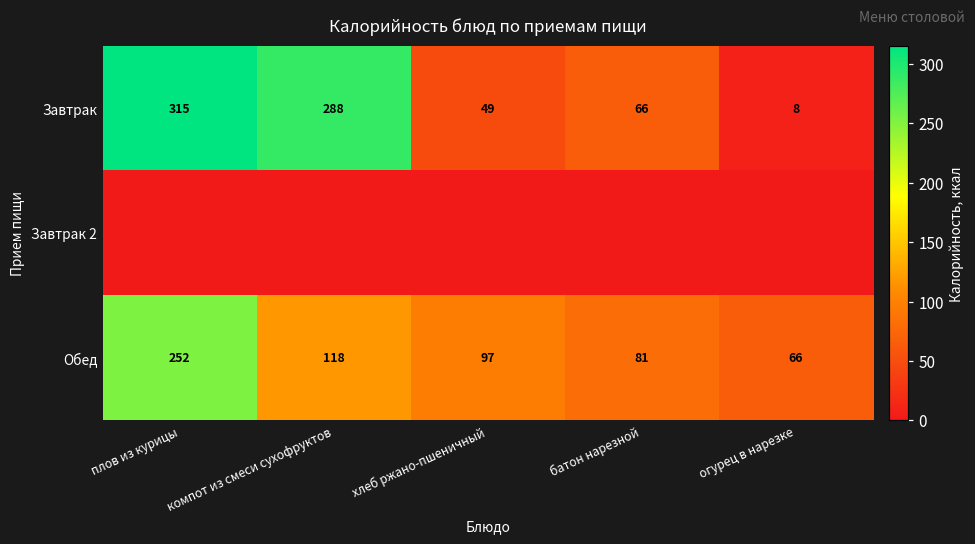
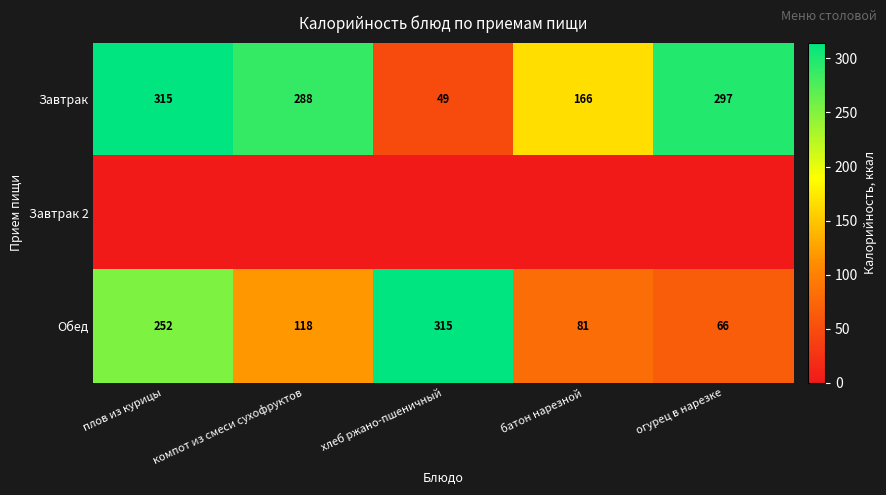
  {
    "Завтрак": {
      "плов из курицы": 315,
      "компот из смеси сухофруктов": 288,
      "хлеб ржано-пшеничный": 49,
-     "батон нарезной": 66,
-     "огурец в нарезке": 8
+     "батон нарезной": 166,
+     "огурец в нарезке": 297
    },
    "Обед": {
      "плов из курицы": 252,
      "компот из смеси сухофруктов": 118,
-     "хлеб ржано-пшеничный": 97,
+     "хлеб ржано-пшеничный": 315,
      "батон нарезной": 81,
      "огурец в нарезке": 66
    }
  }
